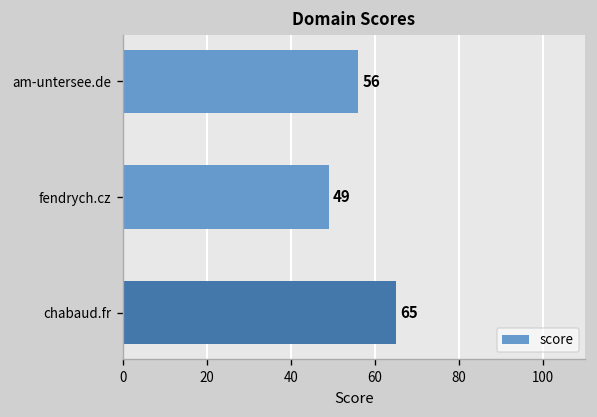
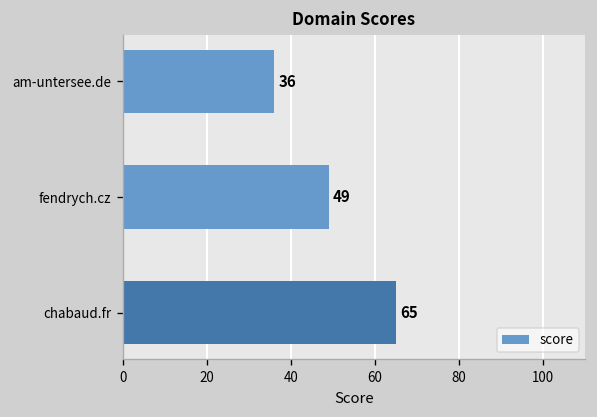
  {
-   "am-untersee.de": 56,
+   "am-untersee.de": 36,
    "fendrych.cz": 49,
    "chabaud.fr": 65
  }
